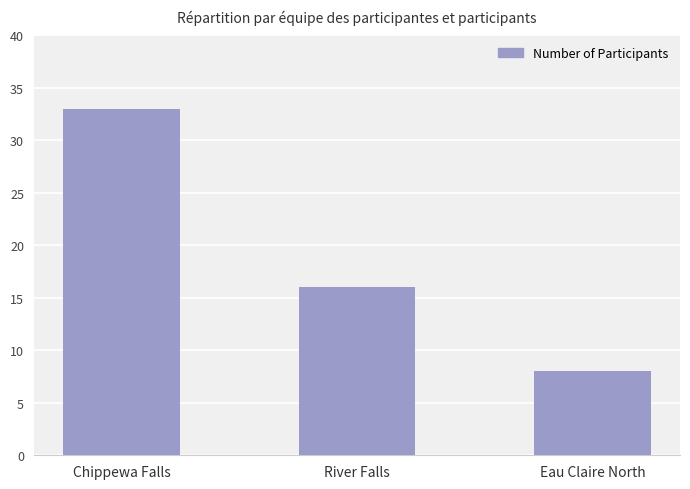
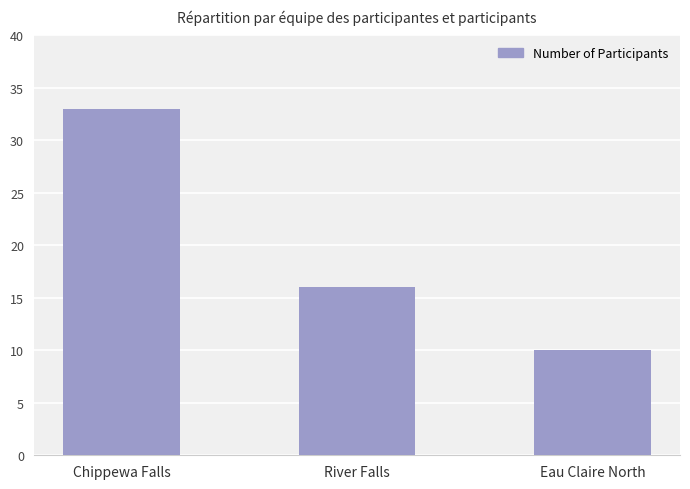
  {
    "Chippewa Falls": 33,
    "River Falls": 16,
-   "Eau Claire North": 8
+   "Eau Claire North": 10
  }
